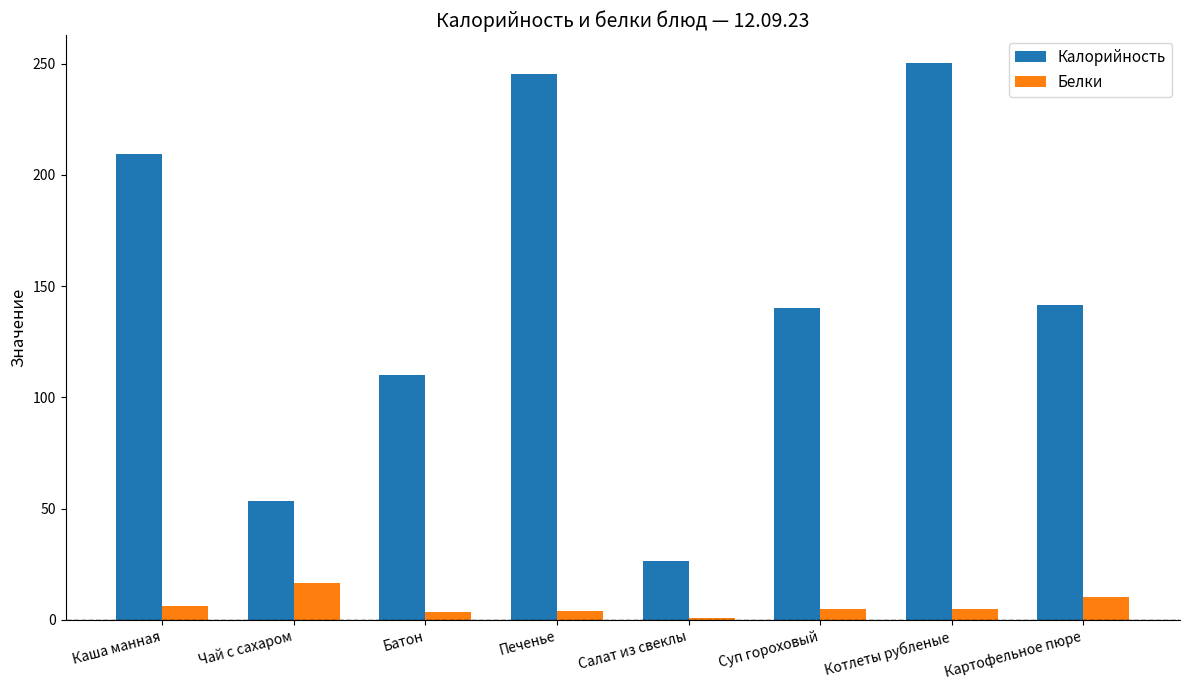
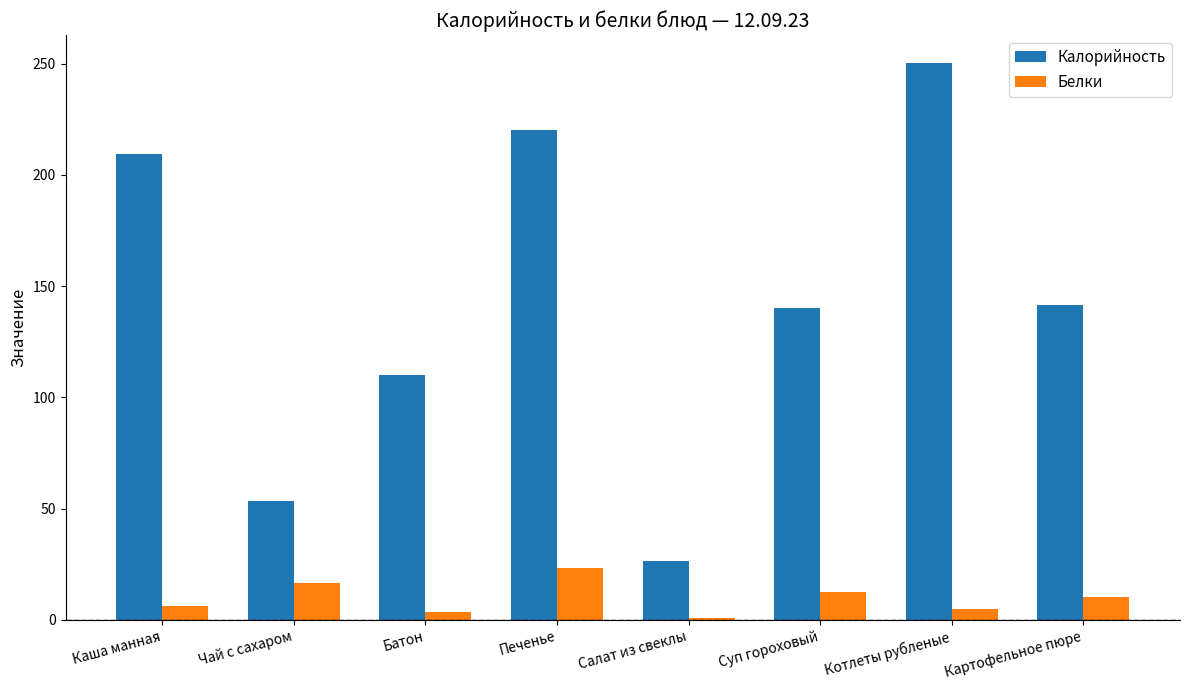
  {
    "Калорийность": {
      "Каша манная": 209,
      "Чай с сахаром": 53,
      "Батон": 110,
-     "Печенье": 245,
+     "Печенье": 220,
      "Салат из свеклы": 26,
      "Суп гороховый": 140,
      "Котлеты рубленые": 250,
      "Картофельное пюре": 142
    },
    "Белки": {
      "Каша манная": 6,
      "Чай с сахаром": 17,
      "Батон": 4,
-     "Печенье": 4,
-     "Суп гороховый": 5,
+     "Печенье": 24,
+     "Суп гороховый": 13,
      "Котлеты рубленые": 5,
      "Картофельное пюре": 10
    }
  }
